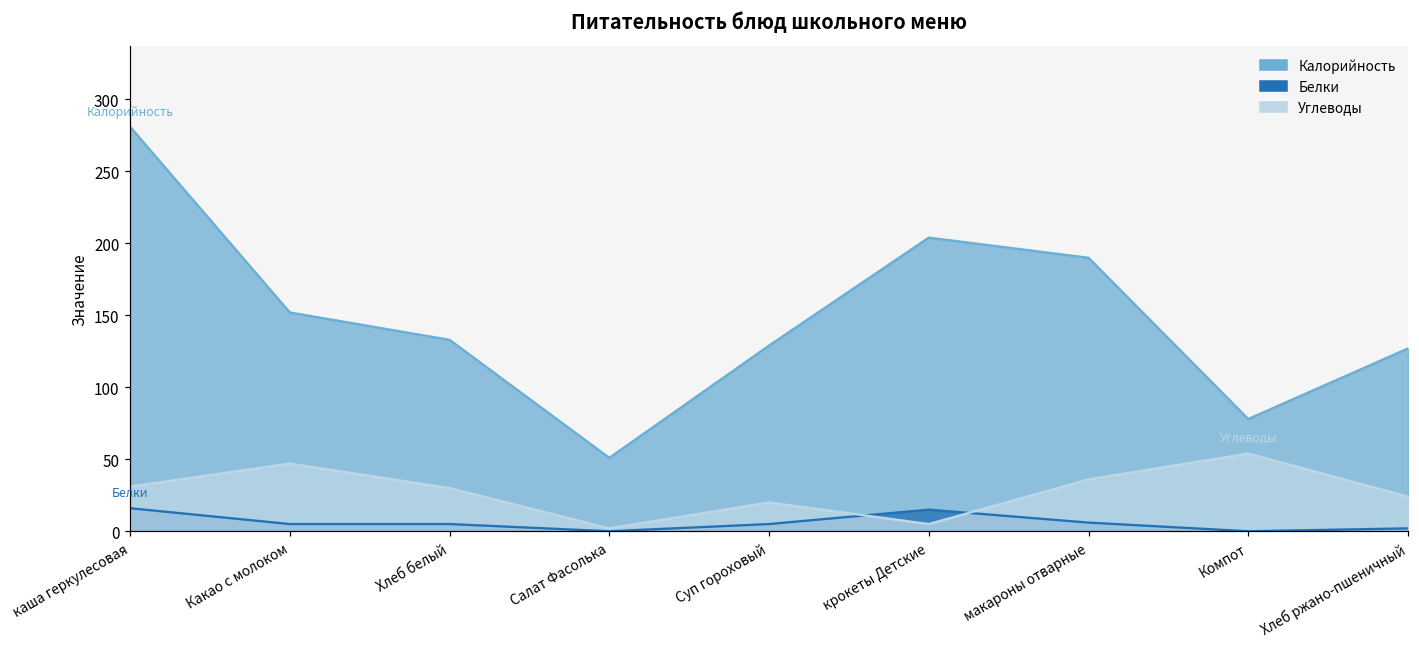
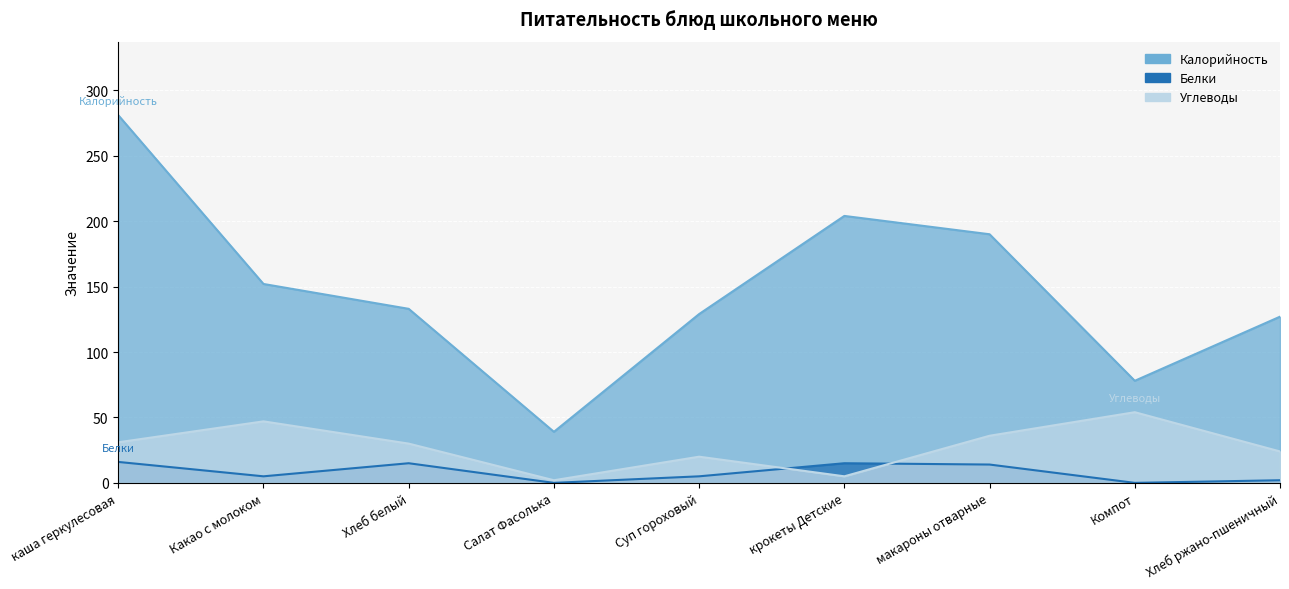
  {
    "Калорийность": {
      "каша геркулесовая": 281,
      "Какао с молоком": 152,
      "Хлеб белый": 133,
-     "Салат Фасолька": 51,
+     "Салат Фасолька": 39,
      "Суп гороховый": 129,
      "крокеты Детские": 204,
      "макароны отварные": 190,
      "Компот": 78,
      "Хлеб ржано-пшеничный": 127
    },
    "Белки": {
      "каша геркулесовая": 16,
      "Какао с молоком": 5,
-     "Хлеб белый": 5,
+     "Хлеб белый": 15,
      "Салат Фасолька": 0,
      "Суп гороховый": 5,
      "крокеты Детские": 15,
-     "макароны отварные": 6,
+     "макароны отварные": 14,
      "Компот": 0,
      "Хлеб ржано-пшеничный": 2
    },
    "Углеводы": {
      "каша геркулесовая": 31,
      "Какао с молоком": 47,
      "Хлеб белый": 30,
      "Салат Фасолька": 2,
      "Суп гороховый": 20,
      "крокеты Детские": 5,
      "макароны отварные": 36,
      "Компот": 54,
      "Хлеб ржано-пшеничный": 24
    }
  }
